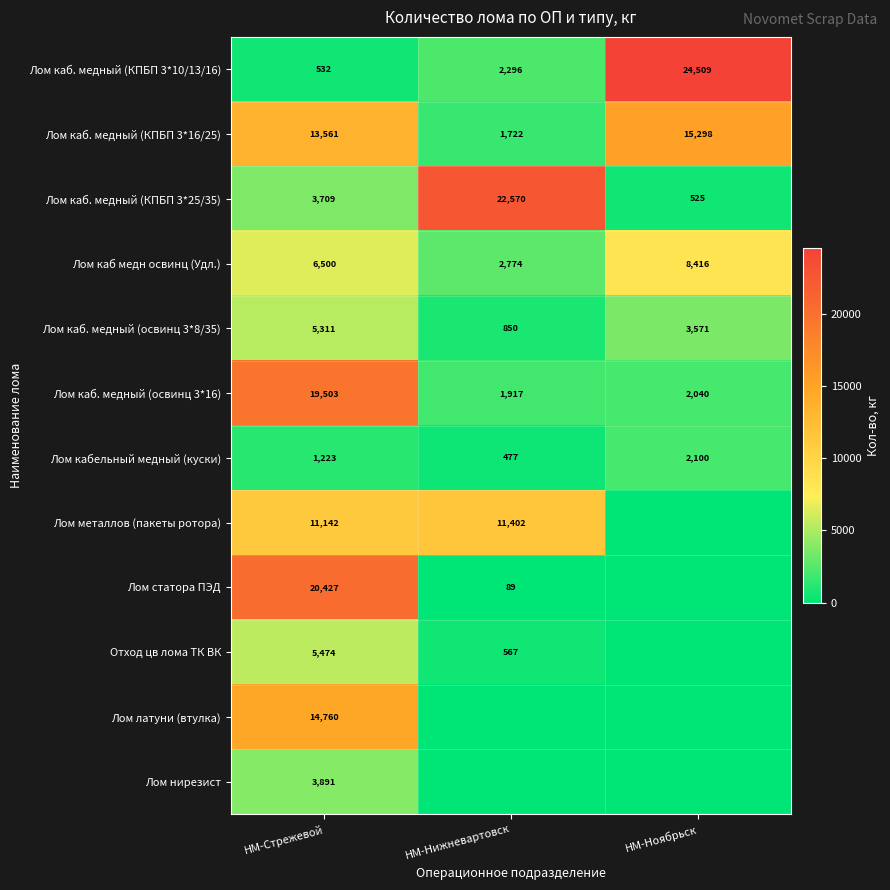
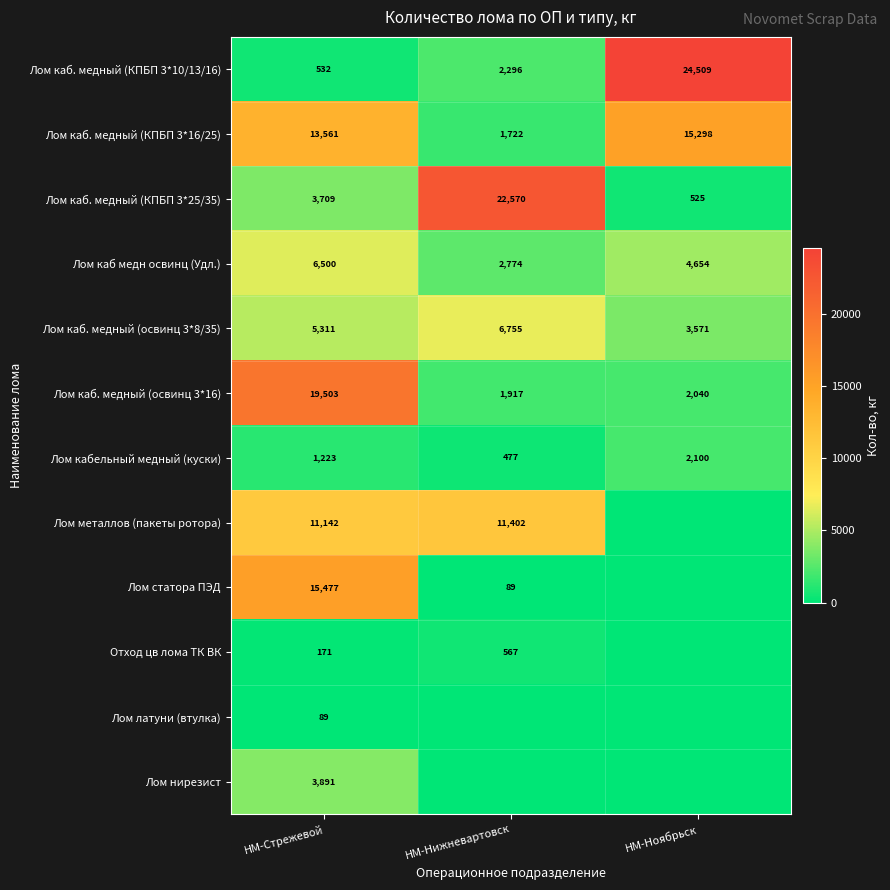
  {
    "Лом каб. медный (КПБП 3*10/13/16)": {
      "НМ-Стрежевой": "532",
      "НМ-Нижневартовск": "2,296",
      "НМ-Ноябрьск": "24,509"
    },
    "Лом каб. медный (КПБП 3*16/25)": {
      "НМ-Стрежевой": "13,561",
      "НМ-Нижневартовск": "1,722",
      "НМ-Ноябрьск": "15,298"
    },
    "Лом каб. медный (КПБП 3*25/35)": {
      "НМ-Стрежевой": "3,709",
      "НМ-Нижневартовск": "22,570",
      "НМ-Ноябрьск": "525"
    },
    "Лом каб медн освинц (Удл.)": {
      "НМ-Стрежевой": "6,500",
      "НМ-Нижневартовск": "2,774",
-     "НМ-Ноябрьск": "8,416"
+     "НМ-Ноябрьск": "4,654"
    },
    "Лом каб. медный (освинц 3*8/35)": {
      "НМ-Стрежевой": "5,311",
-     "НМ-Нижневартовск": "850",
+     "НМ-Нижневартовск": "6,755",
      "НМ-Ноябрьск": "3,571"
    },
    "Лом каб. медный (освинц 3*16)": {
      "НМ-Стрежевой": "19,503",
      "НМ-Нижневартовск": "1,917",
      "НМ-Ноябрьск": "2,040"
    },
    "Лом кабельный медный (куски)": {
      "НМ-Стрежевой": "1,223",
      "НМ-Нижневартовск": "477",
      "НМ-Ноябрьск": "2,100"
    },
    "Лом металлов (пакеты ротора)": {
      "НМ-Стрежевой": "11,142",
      "НМ-Нижневартовск": "11,402"
    },
    "Лом статора ПЭД": {
-     "НМ-Стрежевой": "20,427",
+     "НМ-Стрежевой": "15,477",
      "НМ-Нижневартовск": "89"
    },
    "Отход цв лома ТК ВК": {
-     "НМ-Стрежевой": "5,474",
+     "НМ-Стрежевой": "171",
      "НМ-Нижневартовск": "567"
    },
    "Лом латуни (втулка)": {
-     "НМ-Стрежевой": "14,760"
+     "НМ-Стрежевой": "89"
    },
    "Лом нирезист": {
      "НМ-Стрежевой": "3,891"
    }
  }
